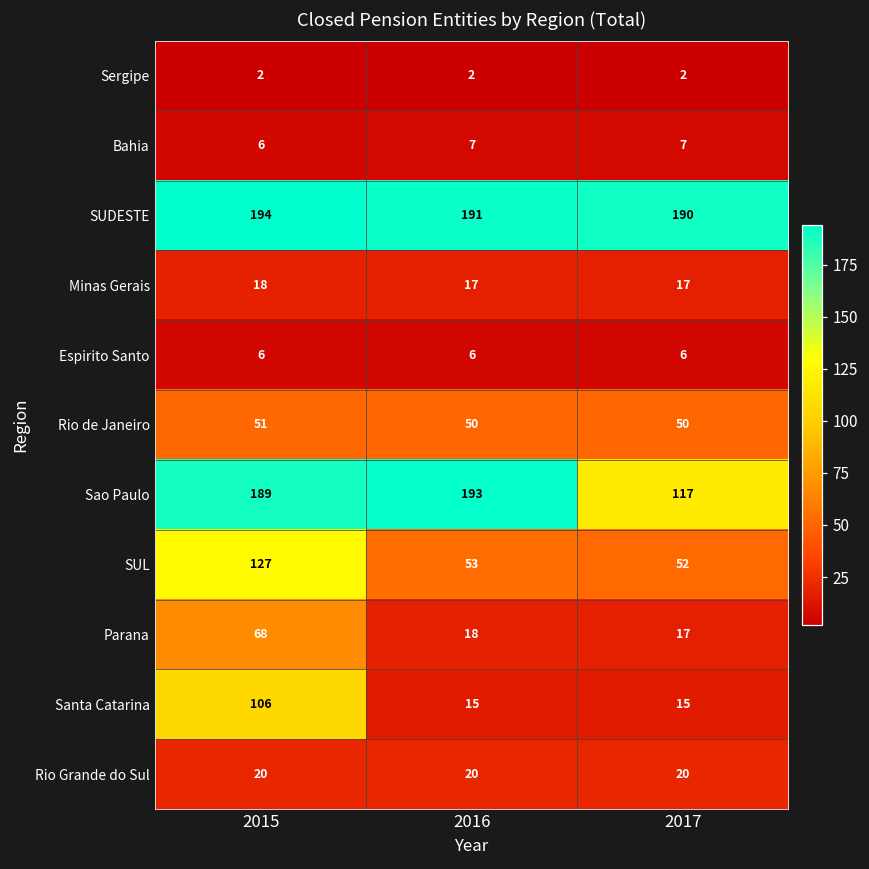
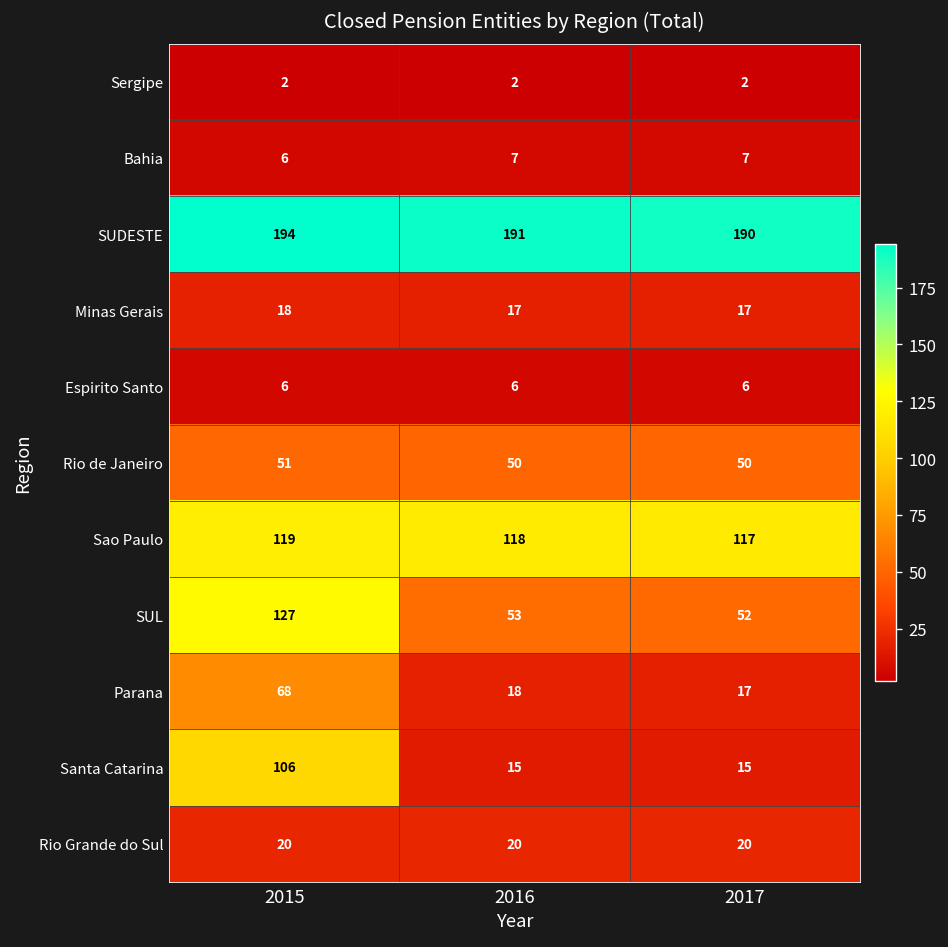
  {
    "Sergipe": {
      "2015": 2,
      "2016": 2,
      "2017": 2
    },
    "Bahia": {
      "2015": 6,
      "2016": 7,
      "2017": 7
    },
    "SUDESTE": {
      "2015": 194,
      "2016": 191,
      "2017": 190
    },
    "Minas Gerais": {
      "2015": 18,
      "2016": 17,
      "2017": 17
    },
    "Espirito Santo": {
      "2015": 6,
      "2016": 6,
      "2017": 6
    },
    "Rio de Janeiro": {
      "2015": 51,
      "2016": 50,
      "2017": 50
    },
    "Sao Paulo": {
-     "2015": 189,
-     "2016": 193,
+     "2015": 119,
+     "2016": 118,
      "2017": 117
    },
    "SUL": {
      "2015": 127,
      "2016": 53,
      "2017": 52
    },
    "Parana": {
      "2015": 68,
      "2016": 18,
      "2017": 17
    },
    "Santa Catarina": {
      "2015": 106,
      "2016": 15,
      "2017": 15
    },
    "Rio Grande do Sul": {
      "2015": 20,
      "2016": 20,
      "2017": 20
    }
  }
